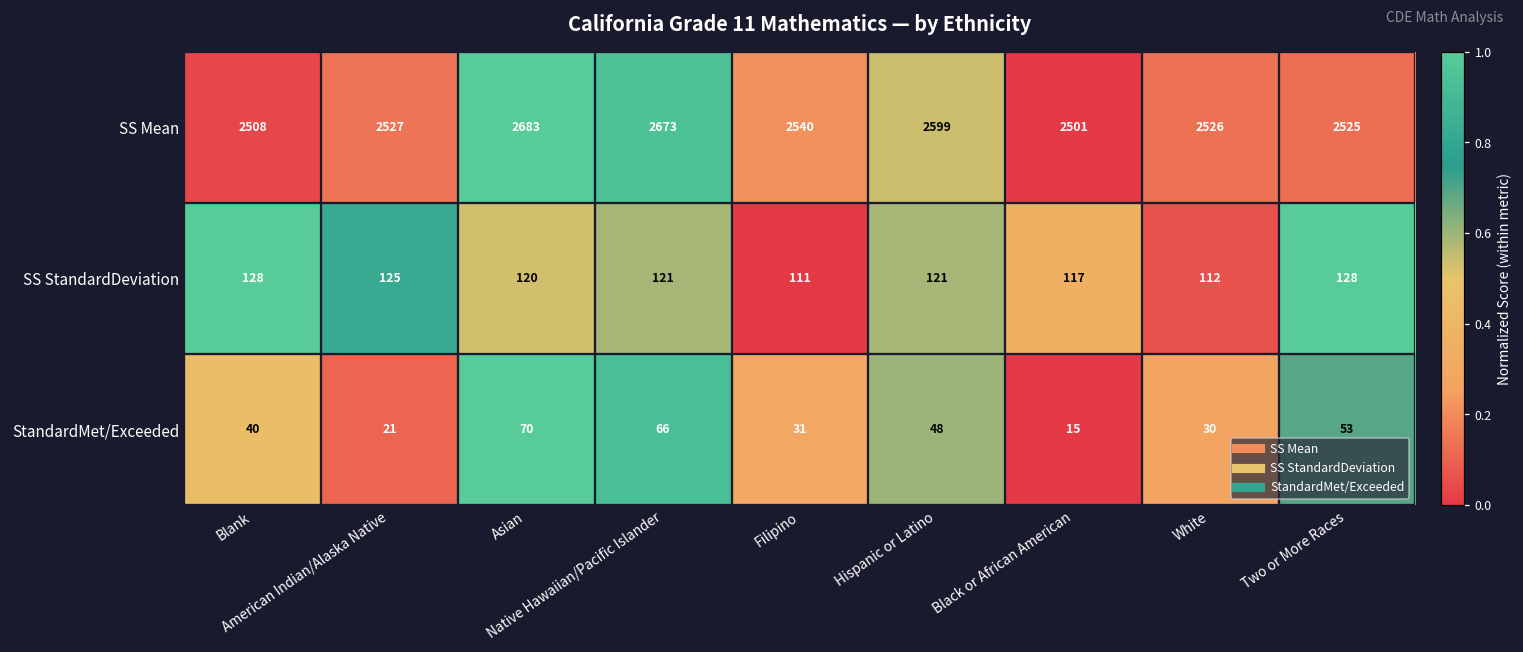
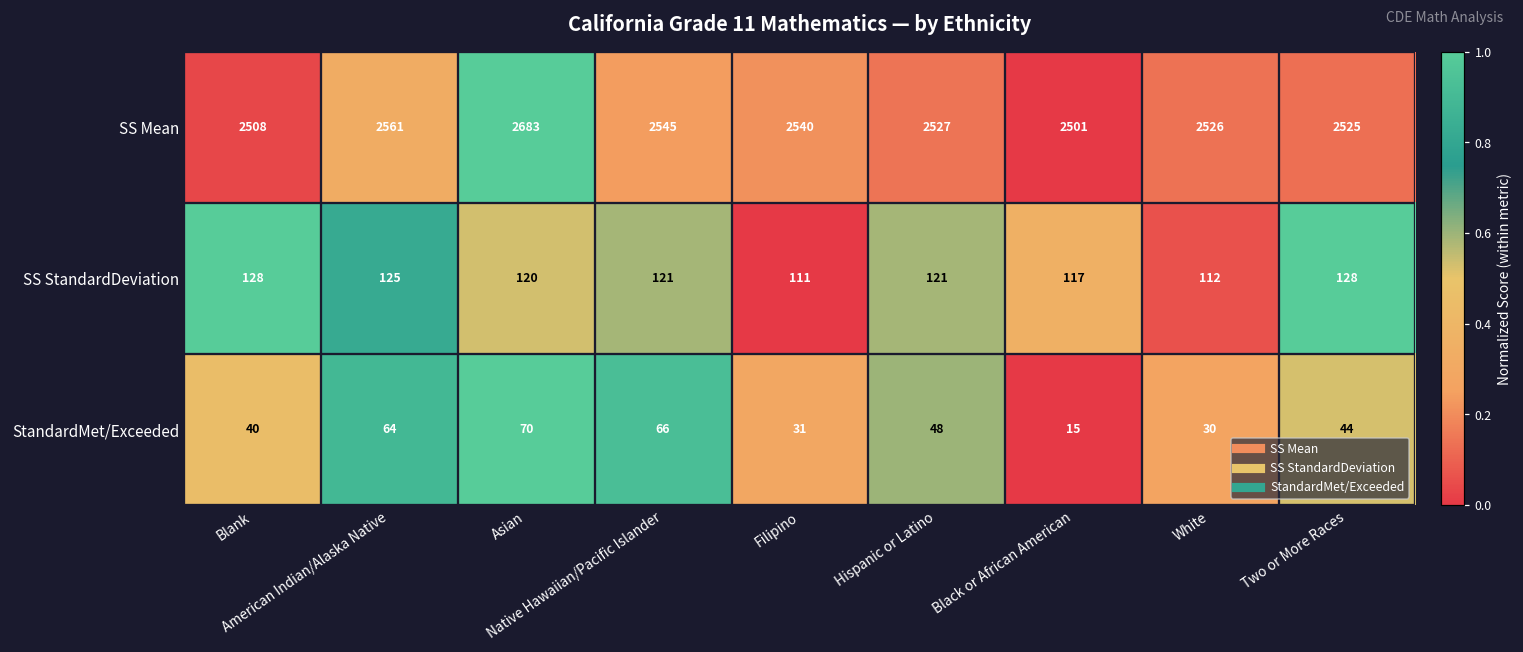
  {
    "SS Mean": {
      "Blank": 2508,
-     "American Indian/Alaska Native": 2527,
+     "American Indian/Alaska Native": 2561,
      "Asian": 2683,
-     "Native Hawaiian/Pacific Islander": 2673,
+     "Native Hawaiian/Pacific Islander": 2545,
      "Filipino": 2540,
-     "Hispanic or Latino": 2599,
+     "Hispanic or Latino": 2527,
      "Black or African American": 2501,
      "White": 2526,
      "Two or More Races": 2525
    },
    "SS StandardDeviation": {
      "Blank": 128,
      "American Indian/Alaska Native": 125,
      "Asian": 120,
      "Native Hawaiian/Pacific Islander": 121,
      "Filipino": 111,
      "Hispanic or Latino": 121,
      "Black or African American": 117,
      "White": 112,
      "Two or More Races": 128
    },
    "StandardMet/Exceeded": {
      "Blank": 40,
-     "American Indian/Alaska Native": 21,
+     "American Indian/Alaska Native": 64,
      "Asian": 70,
      "Native Hawaiian/Pacific Islander": 66,
      "Filipino": 31,
      "Hispanic or Latino": 48,
      "Black or African American": 15,
      "White": 30,
-     "Two or More Races": 53
+     "Two or More Races": 44
    }
  }
